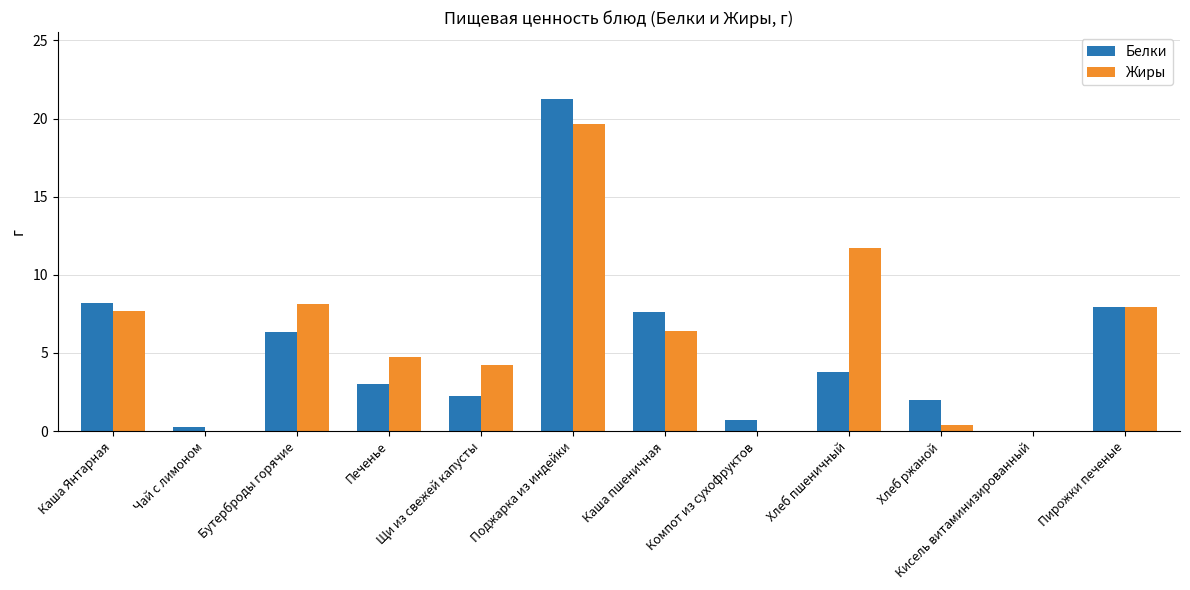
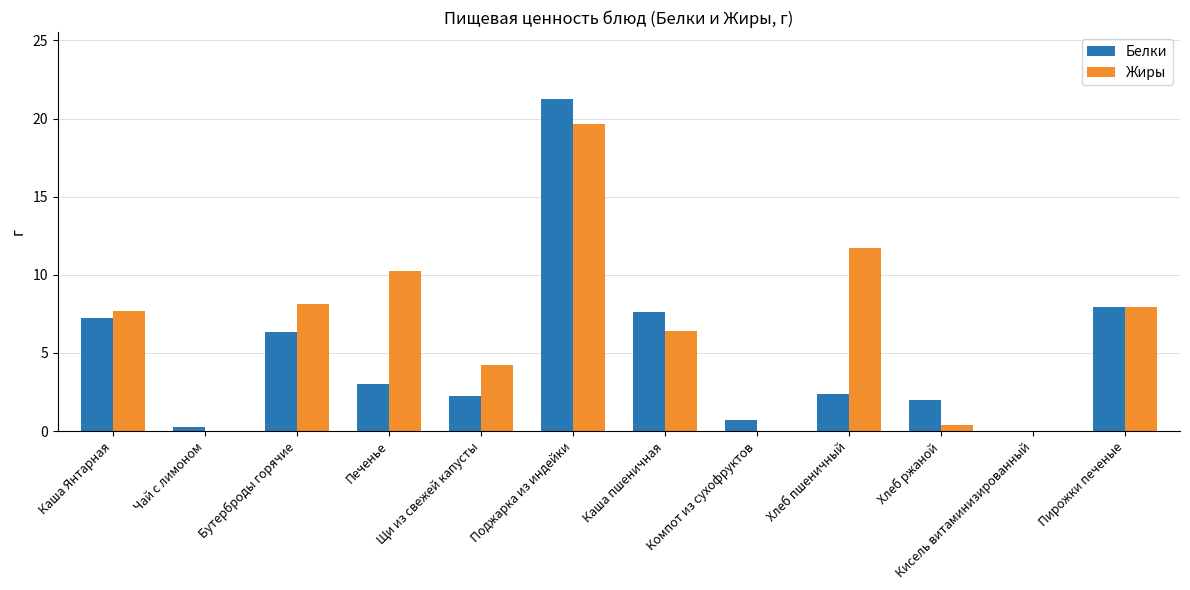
  {
    "Белки": {
-     "Каша Янтарная": 8.2,
+     "Каша Янтарная": 7.3,
      "Чай с лимоном": 0.3,
      "Бутерброды горячие": 6.3,
      "Печенье": 3.0,
      "Щи из свежей капусты": 2.2,
      "Поджарка из индейки": 21.3,
      "Каша пшеничная": 7.6,
      "Компот из сухофруктов": 0.7,
-     "Хлеб пшеничный": 3.8,
+     "Хлеб пшеничный": 2.4,
      "Хлеб ржаной": 2.0,
      "Кисель витаминизированный": 0.0,
      "Пирожки печеные": 7.9
    },
    "Жиры": {
      "Каша Янтарная": 7.7,
      "Чай с лимоном": 0.0,
      "Бутерброды горячие": 8.1,
-     "Печенье": 4.7,
+     "Печенье": 10.2,
      "Щи из свежей капусты": 4.2,
      "Поджарка из индейки": 19.7,
      "Каша пшеничная": 6.4,
      "Компот из сухофруктов": 0.0,
      "Хлеб пшеничный": 11.7,
      "Хлеб ржаной": 0.4,
      "Кисель витаминизированный": 0.0,
      "Пирожки печеные": 8.0
    }
  }
